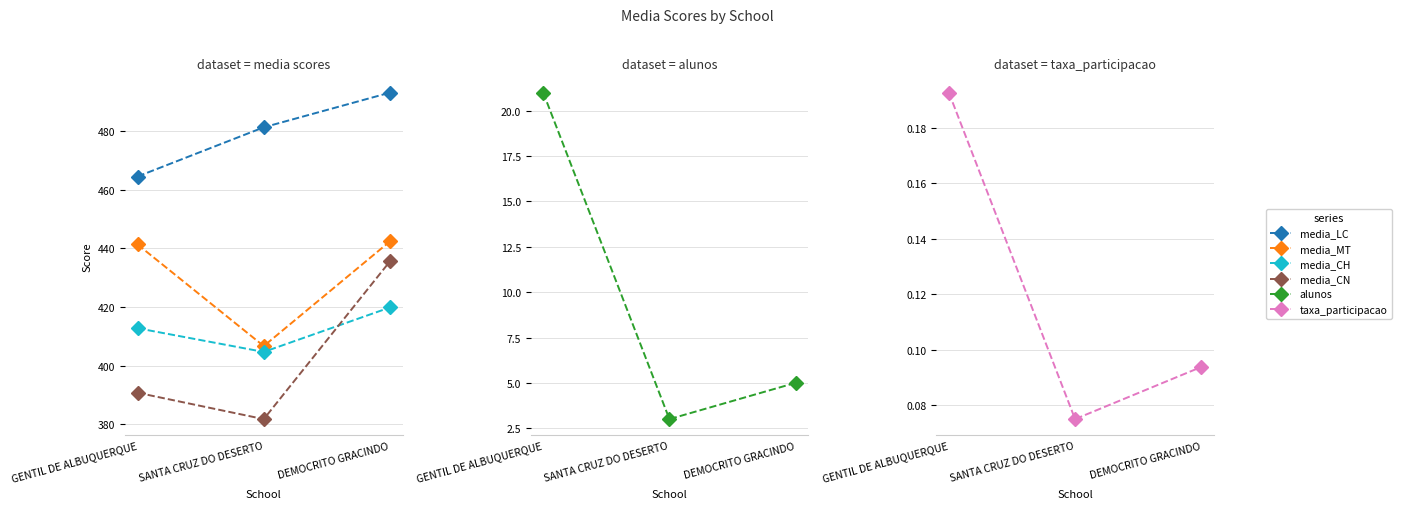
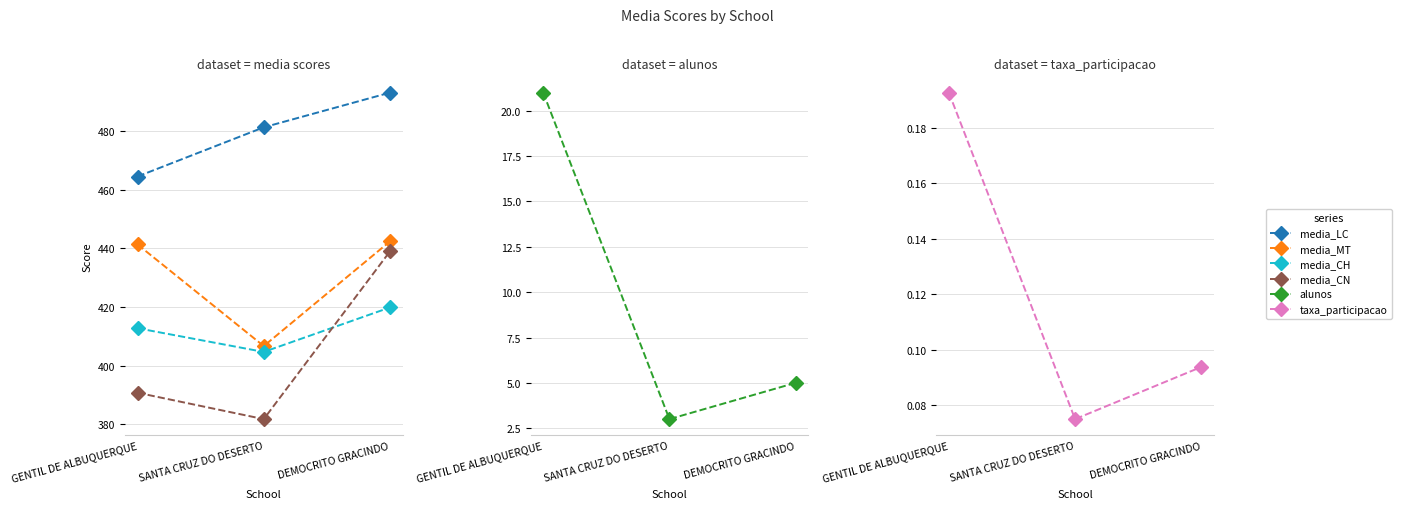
  {
    "dataset = media scores": {
      "media_LC": {
        "GENTIL DE ALBUQUERQUE": 465,
        "SANTA CRUZ DO DESERTO": 481,
        "DEMOCRITO GRACINDO": 493
      },
      "media_MT": {
        "GENTIL DE ALBUQUERQUE": 441,
        "SANTA CRUZ DO DESERTO": 407,
        "DEMOCRITO GRACINDO": 442
      },
      "media_CH": {
        "GENTIL DE ALBUQUERQUE": 413,
        "SANTA CRUZ DO DESERTO": 405,
        "DEMOCRITO GRACINDO": 420
      },
      "media_CN": {
        "GENTIL DE ALBUQUERQUE": 391,
        "SANTA CRUZ DO DESERTO": 382,
-       "DEMOCRITO GRACINDO": 436
+       "DEMOCRITO GRACINDO": 439
      }
    },
    "dataset = alunos": {
      "GENTIL DE ALBUQUERQUE": 21.0,
      "SANTA CRUZ DO DESERTO": 3.0,
      "DEMOCRITO GRACINDO": 5.0
    },
    "dataset = taxa_participacao": {
      "GENTIL DE ALBUQUERQUE": 0.193,
      "SANTA CRUZ DO DESERTO": 0.075,
      "DEMOCRITO GRACINDO": 0.094
    }
  }
